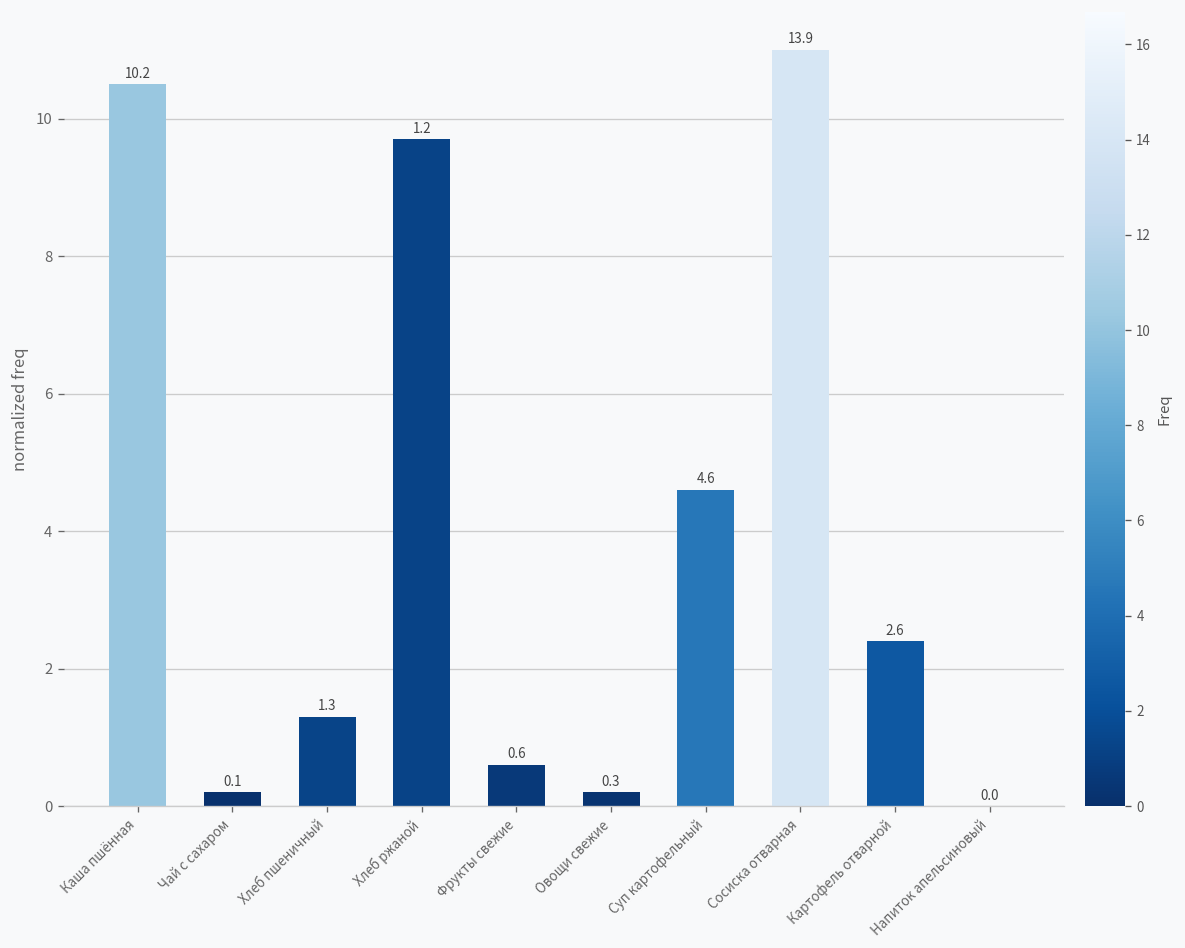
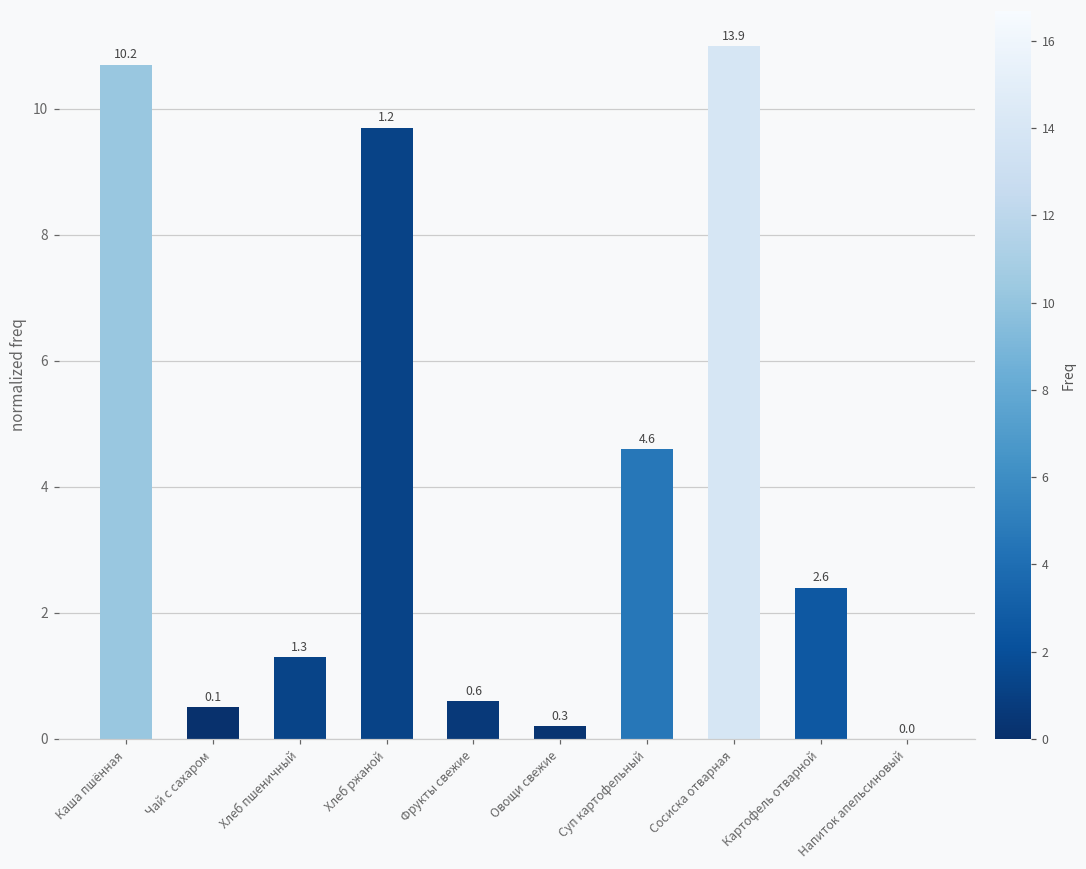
  {
-   "Каша пшённая": 10.5,
-   "Чай с сахаром": 0.2
+   "Каша пшённая": 10.7,
+   "Чай с сахаром": 0.5
  }
